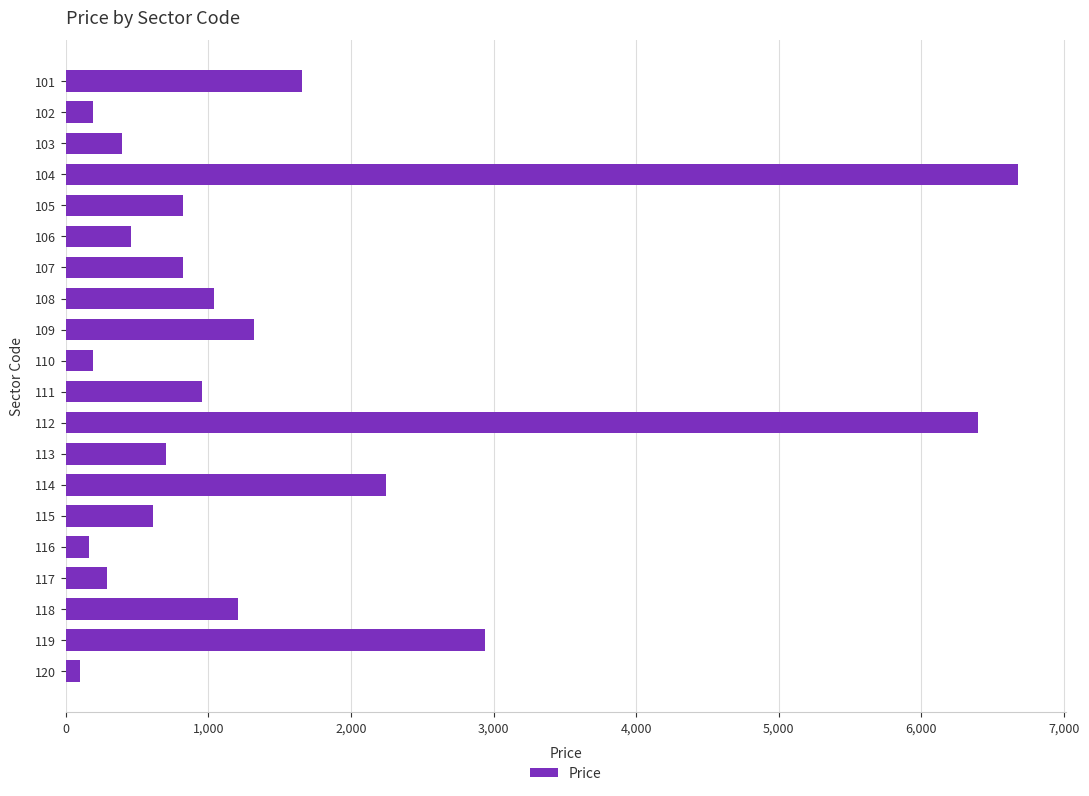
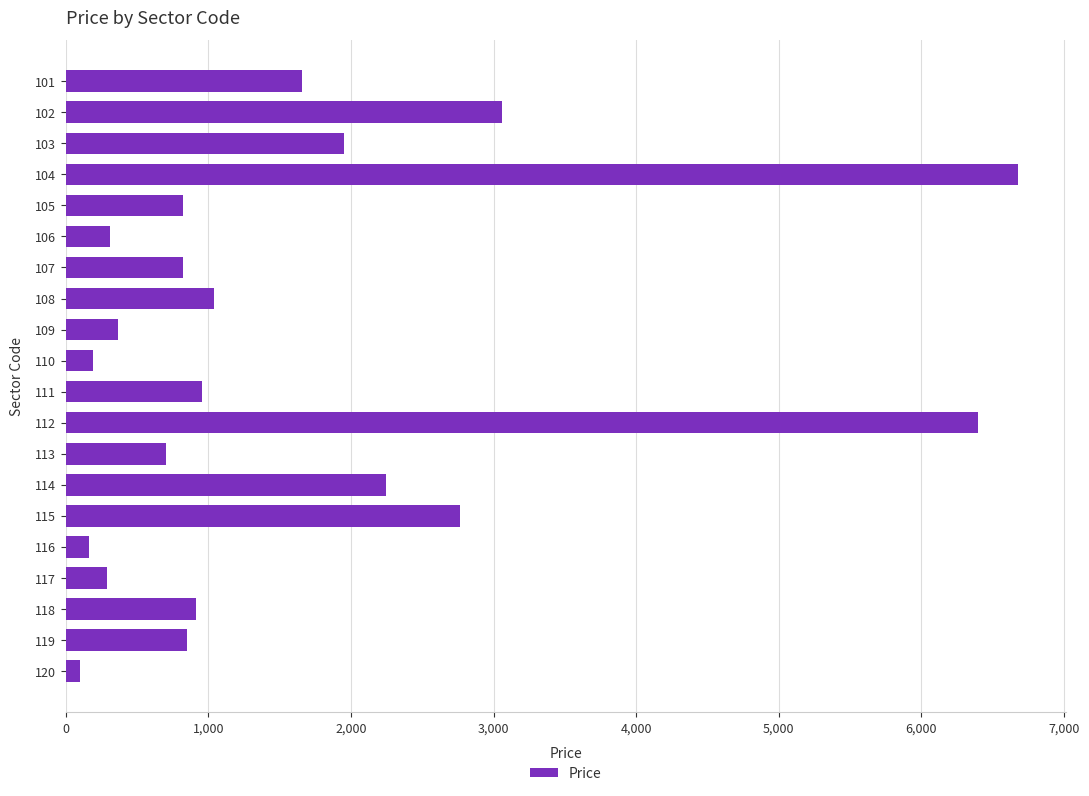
  {
    "101": "1,650",
-   "102": "190",
-   "103": "390",
+   "102": "3,060",
+   "103": "1,950",
    "104": "6,680",
    "105": "820",
-   "106": "450",
+   "106": "310",
    "107": "820",
    "108": "1,040",
-   "109": "1,320",
+   "109": "370",
    "110": "190",
    "111": "950",
    "112": "6,400",
    "113": "710",
    "114": "2,250",
-   "115": "610",
+   "115": "2,770",
    "116": "160",
    "117": "290",
-   "118": "1,210",
-   "119": "2,940",
+   "118": "910",
+   "119": "850",
    "120": "100"
  }
